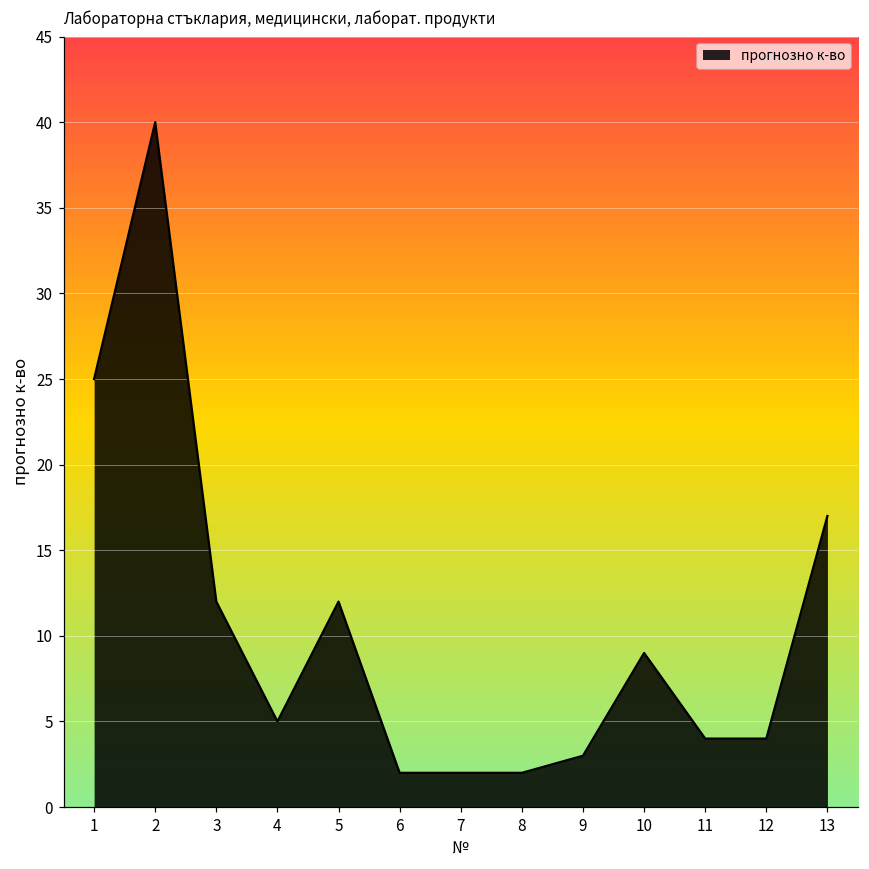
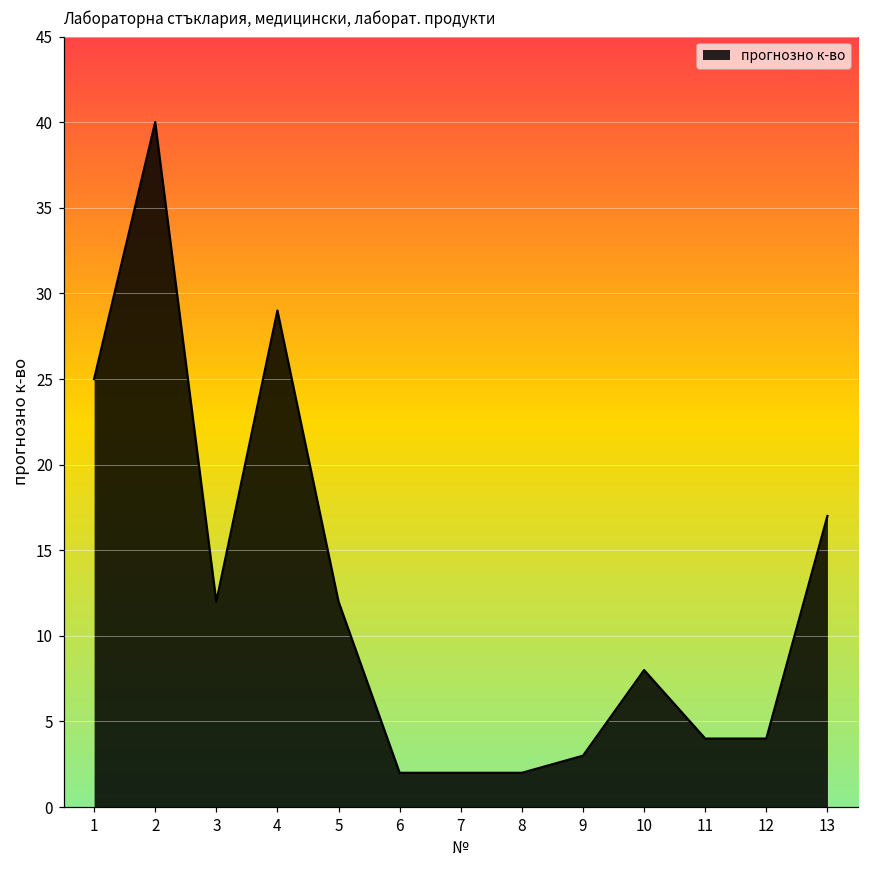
  {
    "1": 25,
    "2": 40,
    "3": 12,
-   "4": 5,
+   "4": 29,
    "5": 12,
    "6": 2,
    "7": 2,
    "8": 2,
    "9": 3,
-   "10": 9,
+   "10": 8,
    "11": 4,
    "12": 4,
    "13": 17
  }
